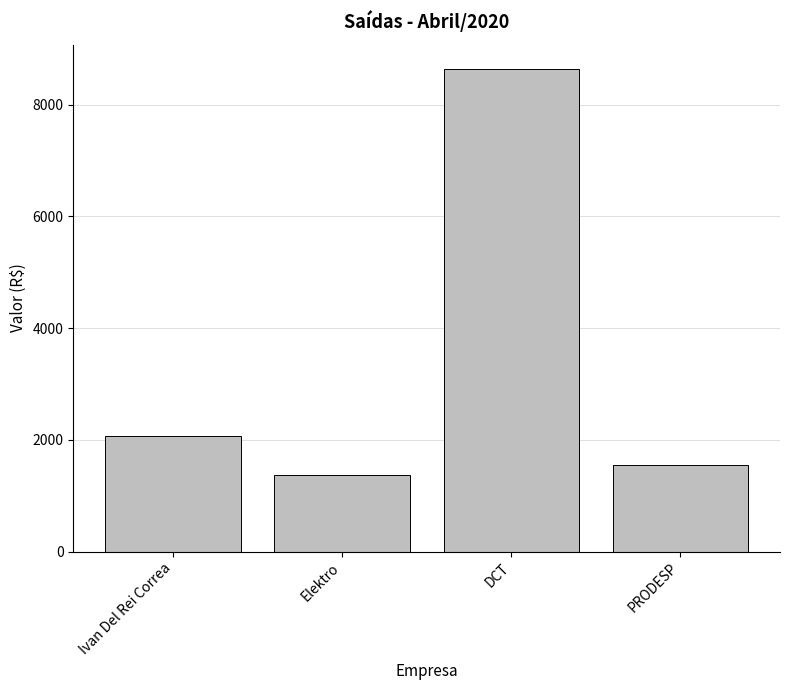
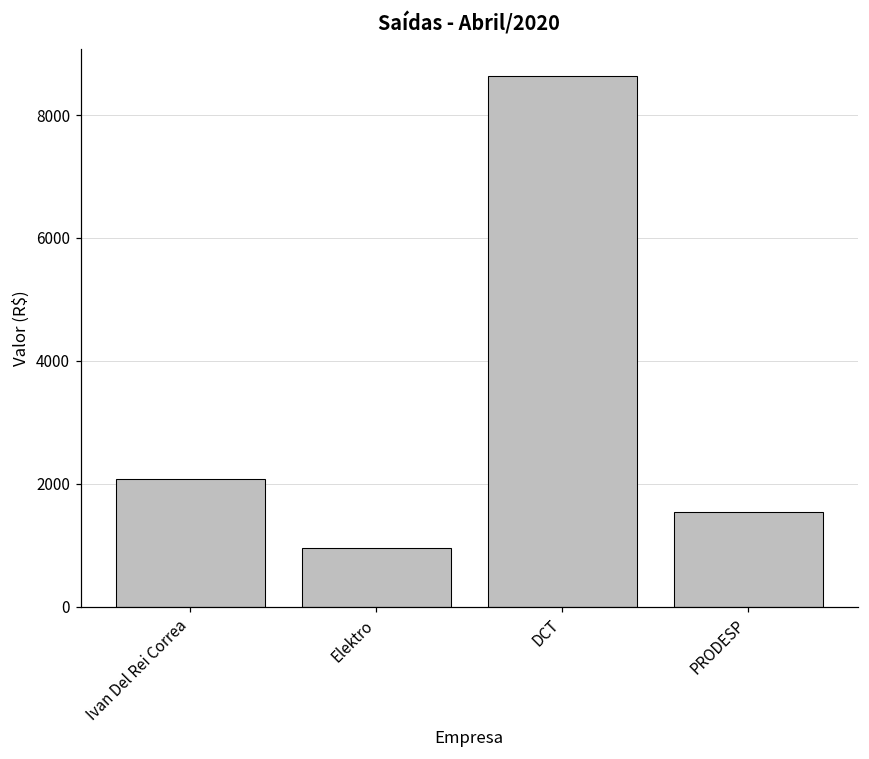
  {
    "Ivan Del Rei Correa": 2100,
-   "Elektro": 1400,
+   "Elektro": 1000,
    "DCT": 8600,
    "PRODESP": 1500
  }
